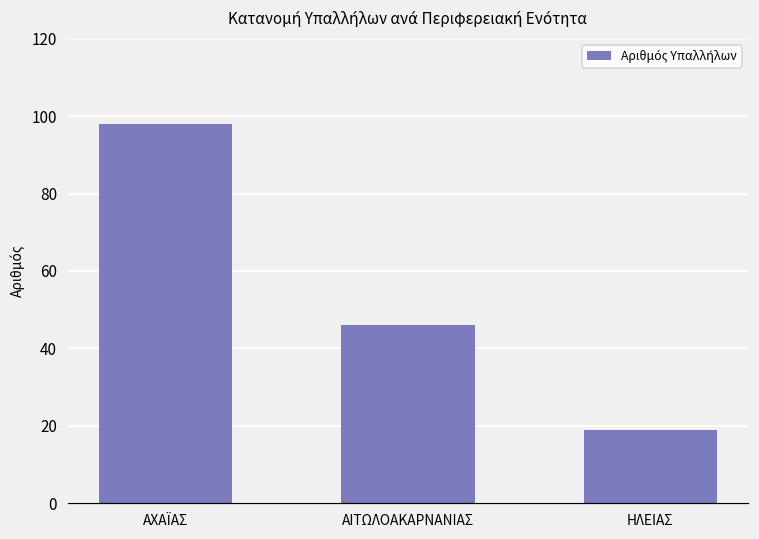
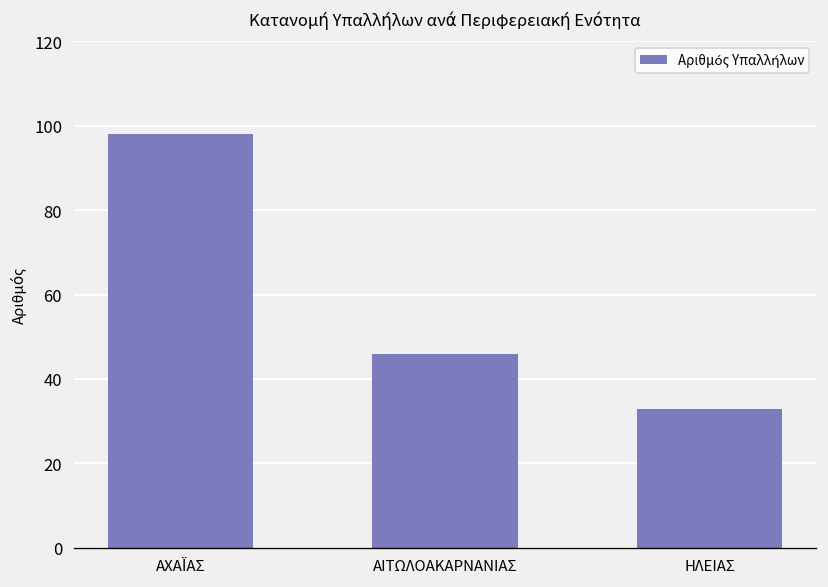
  {
    "ΑΧΑΪΑΣ": 98,
    "ΑΙΤΩΛΟΑΚΑΡΝΑΝΙΑΣ": 46,
-   "ΗΛΕΙΑΣ": 19
+   "ΗΛΕΙΑΣ": 33
  }
